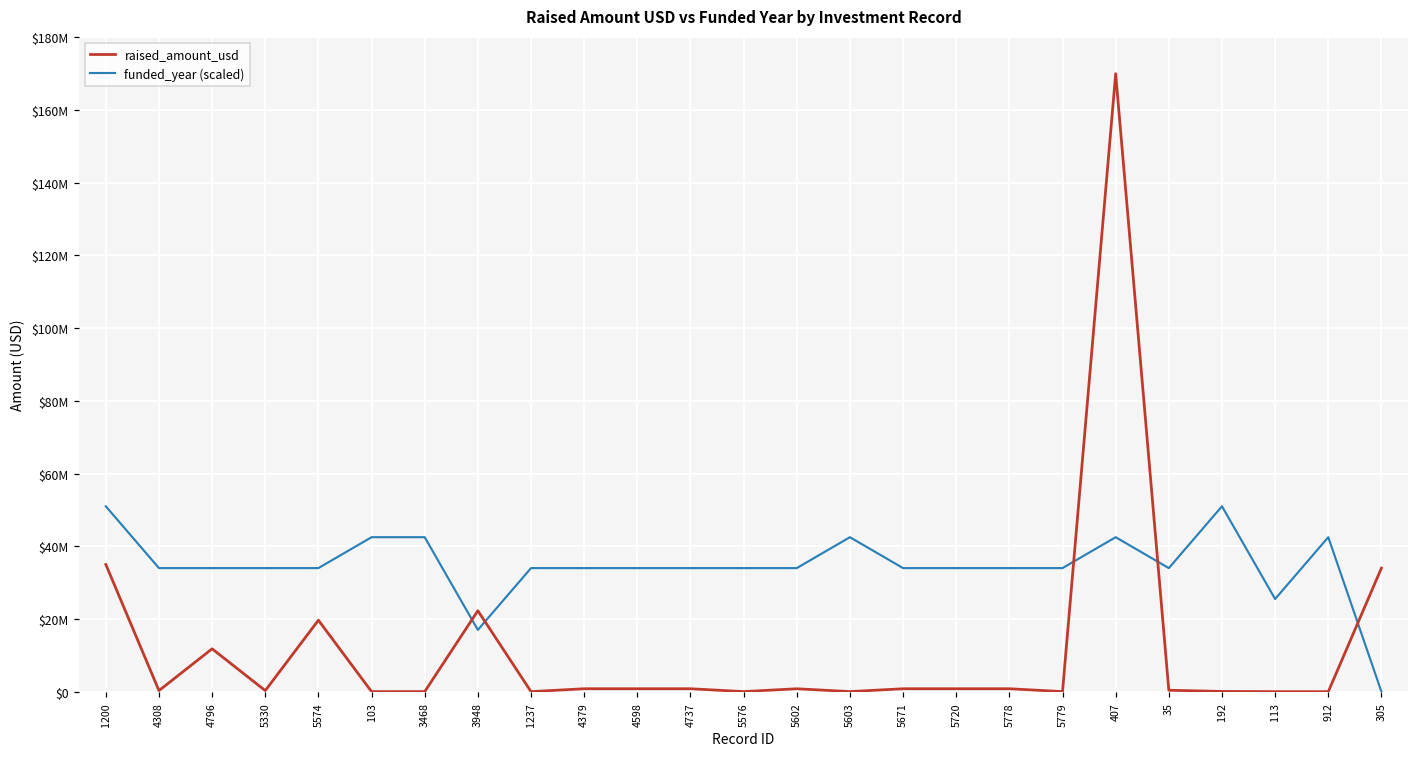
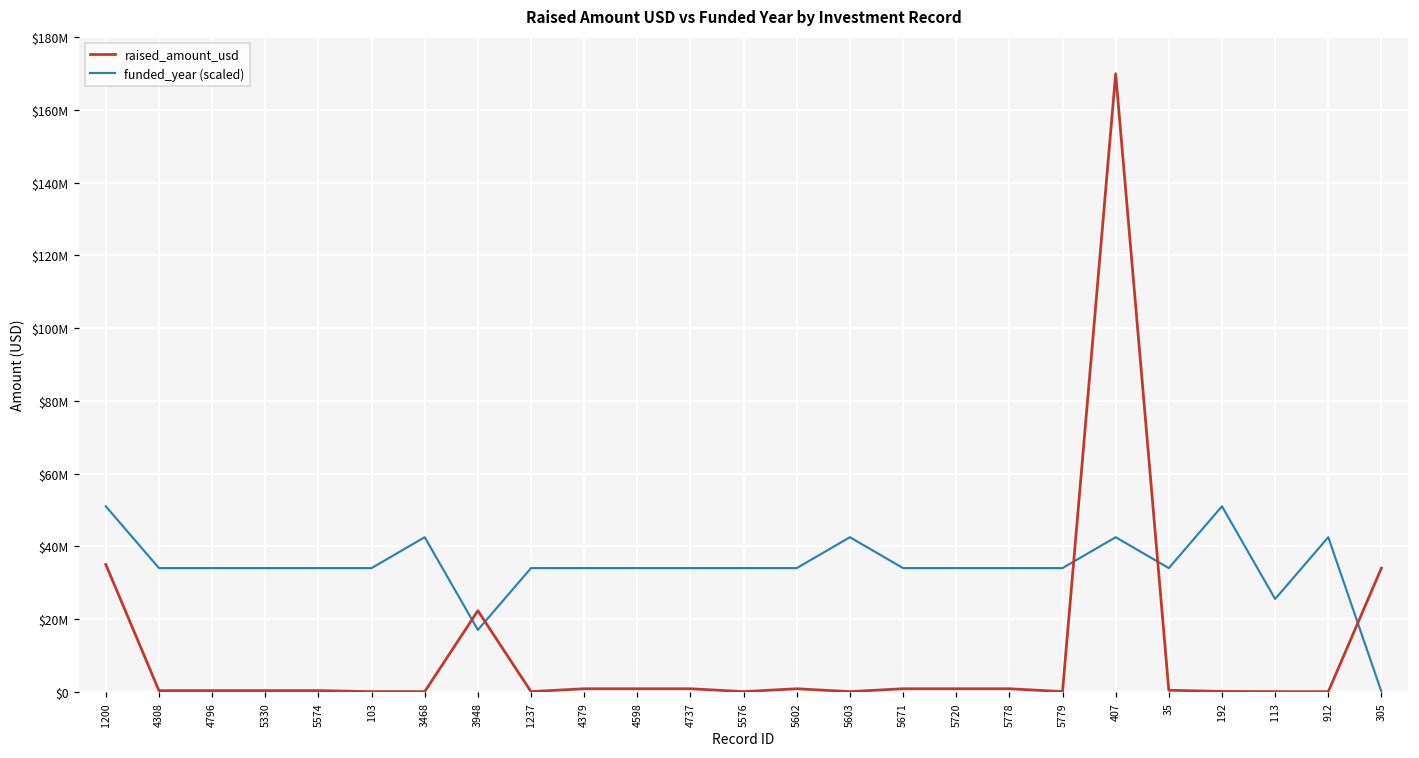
  {
    "raised_amount_usd": {
      "1200": "$35000000",
      "4308": "$0",
-     "4796": "$12000000",
+     "4796": "$0",
      "5330": "$0",
-     "5574": "$20000000",
+     "5574": "$0",
      "103": "$0",
      "3468": "$0",
      "3948": "$22000000",
      "1237": "$0",
      "4379": "$1000000",
      "4598": "$1000000",
      "4737": "$1000000",
      "5576": "$0",
      "5602": "$1000000",
      "5603": "$0",
      "5671": "$1000000",
      "5720": "$1000000",
      "5778": "$1000000",
      "5779": "$0",
      "407": "$170000000",
      "35": "$0",
      "192": "$0",
      "113": "$0",
      "912": "$0",
      "305": "$34000000"
    },
    "funded_year (scaled)": {
      "1200": "$51000000",
      "4308": "$34000000",
      "4796": "$34000000",
      "5330": "$34000000",
      "5574": "$34000000",
-     "103": "$43000000",
+     "103": "$34000000",
      "3468": "$43000000",
      "3948": "$17000000",
      "1237": "$34000000",
      "4379": "$34000000",
      "4598": "$34000000",
      "4737": "$34000000",
      "5576": "$34000000",
      "5602": "$34000000",
      "5603": "$43000000",
      "5671": "$34000000",
      "5720": "$34000000",
      "5778": "$34000000",
      "5779": "$34000000",
      "407": "$43000000",
      "35": "$34000000",
      "192": "$51000000",
      "113": "$26000000",
      "912": "$43000000",
      "305": "$0"
    }
  }
